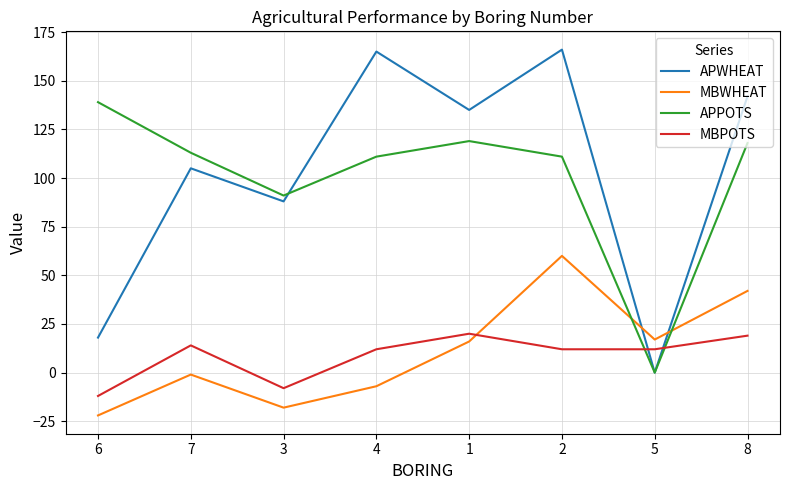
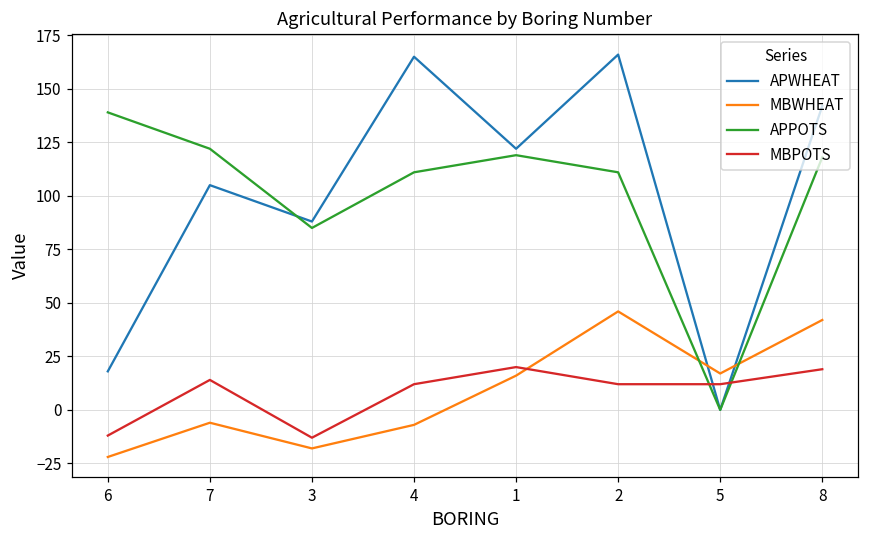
  {
    "APWHEAT": {
      "6": 18,
      "7": 105,
      "3": 88,
      "4": 165,
-     "1": 135,
+     "1": 122,
      "2": 166
    },
    "MBWHEAT": {
      "6": -22,
-     "7": -1,
+     "7": -6,
      "3": -18,
      "4": -7,
      "1": 16,
-     "2": 60,
+     "2": 46,
      "5": 17,
      "8": 42
    },
    "APPOTS": {
      "6": 139,
-     "7": 113,
-     "3": 91,
+     "7": 122,
+     "3": 85,
      "4": 111,
      "1": 119,
      "2": 111
    },
    "MBPOTS": {
      "6": -12,
      "7": 14,
-     "3": -8,
+     "3": -13,
      "4": 12,
      "1": 20,
      "2": 12,
      "5": 12,
      "8": 19
    }
  }
